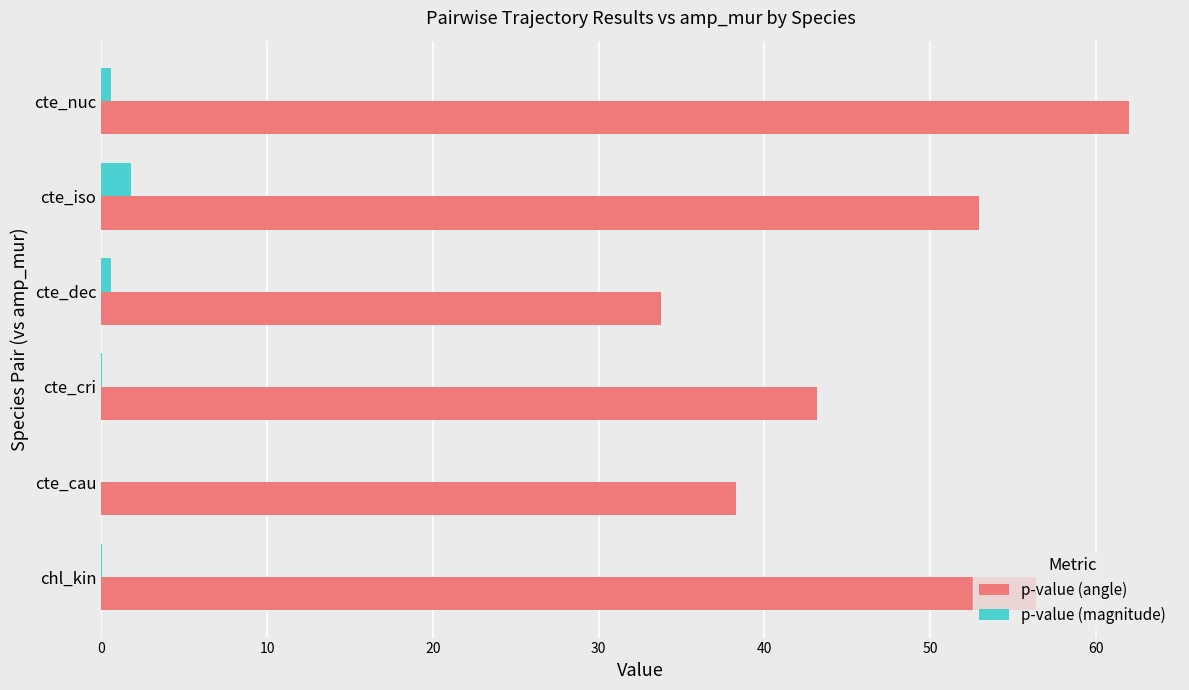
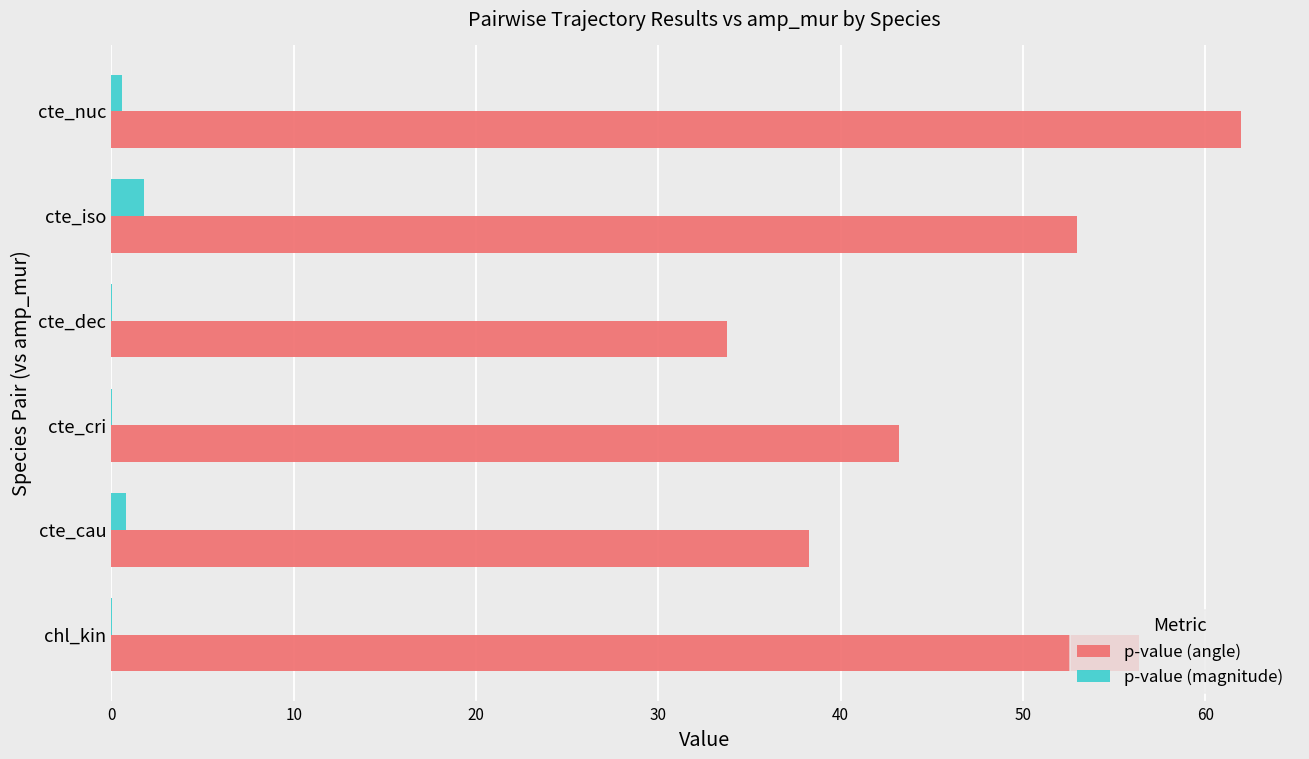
  {
    "p-value (angle)": {
      "cte_nuc": 62.0,
      "cte_iso": 53.0,
      "cte_dec": 33.8,
      "cte_cri": 43.2,
      "cte_cau": 38.3
    },
    "p-value (magnitude)": {
      "cte_nuc": 0.6,
      "cte_iso": 1.8,
-     "cte_dec": 0.6,
-     "cte_cau": 0.0
+     "cte_dec": 0.0,
+     "cte_cau": 0.8
    }
  }
